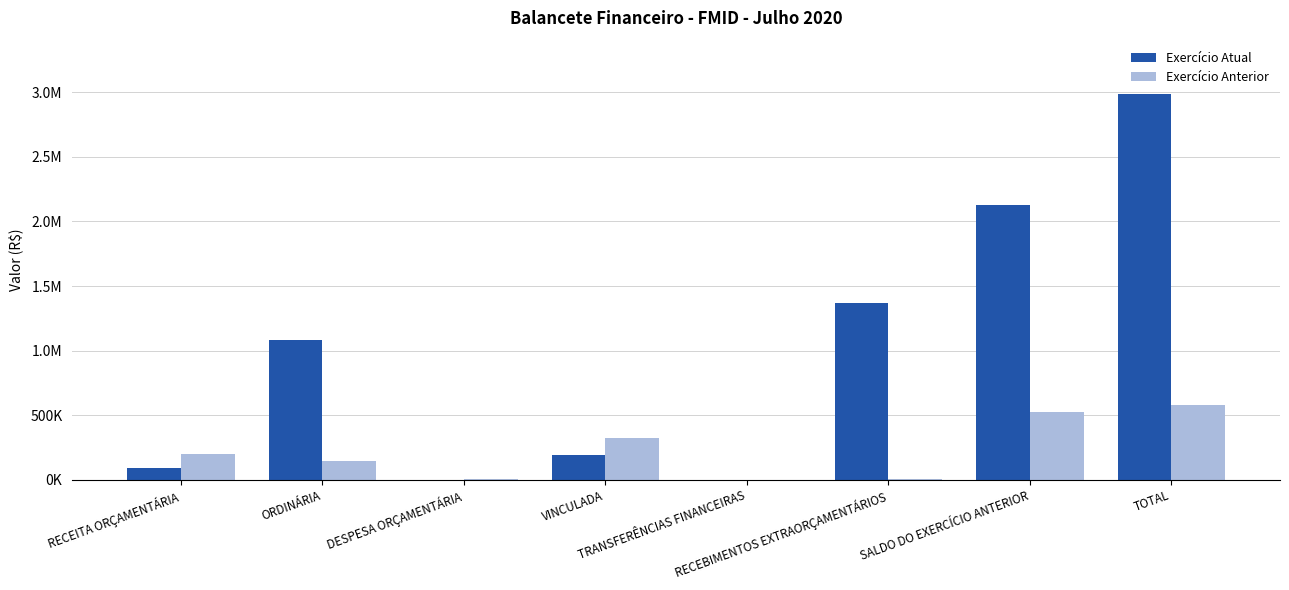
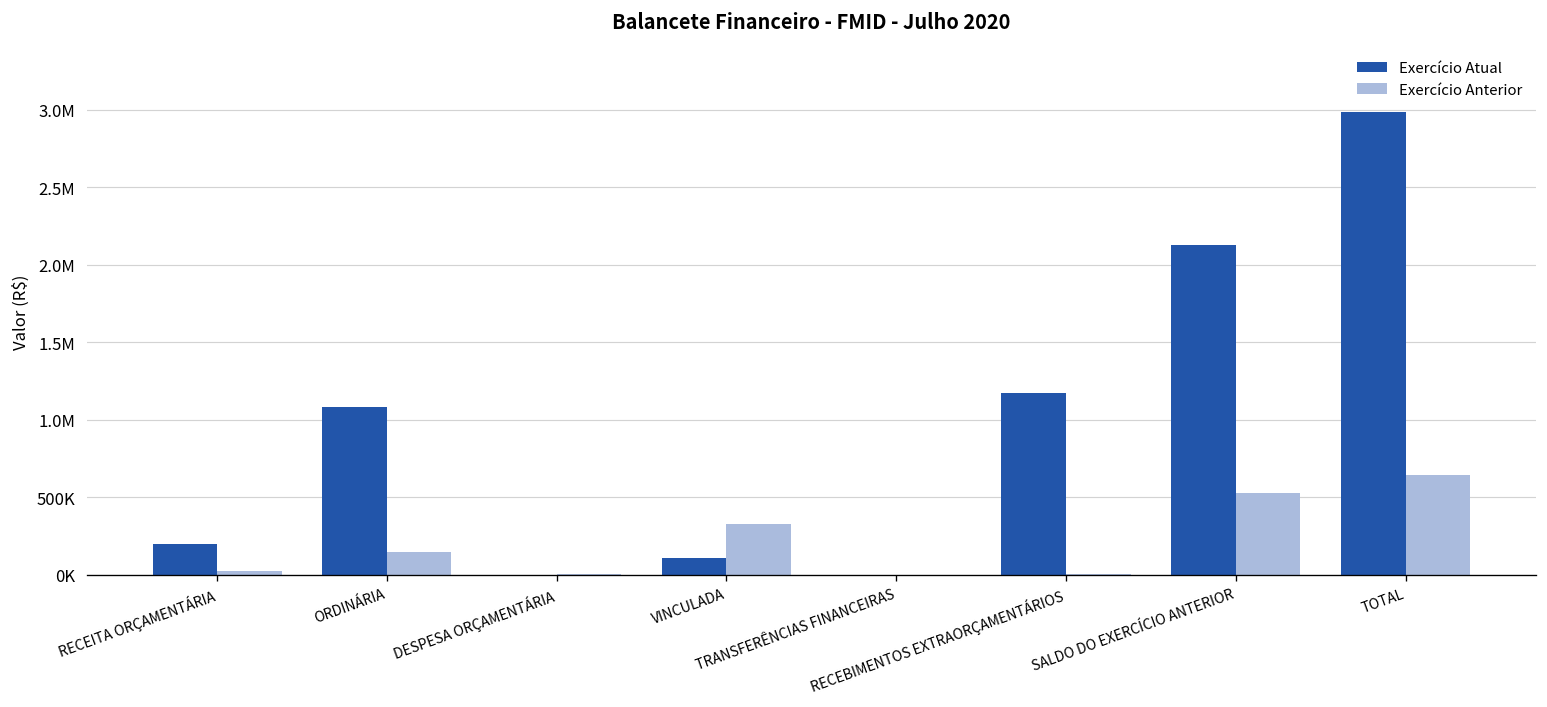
  {
    "Exercício Atual": {
-     "RECEITA ORÇAMENTÁRIA": 90000,
+     "RECEITA ORÇAMENTÁRIA": 200000,
      "ORDINÁRIA": 1080000,
      "DESPESA ORÇAMENTÁRIA": 0,
-     "VINCULADA": 190000,
+     "VINCULADA": 110000,
      "TRANSFERÊNCIAS FINANCEIRAS": 0,
-     "RECEBIMENTOS EXTRAORÇAMENTÁRIOS": 1370000,
+     "RECEBIMENTOS EXTRAORÇAMENTÁRIOS": 1170000,
      "SALDO DO EXERCÍCIO ANTERIOR": 2130000,
      "TOTAL": 2990000
    },
    "Exercício Anterior": {
-     "RECEITA ORÇAMENTÁRIA": 200000,
+     "RECEITA ORÇAMENTÁRIA": 20000,
      "ORDINÁRIA": 140000,
      "VINCULADA": 320000,
      "TRANSFERÊNCIAS FINANCEIRAS": 0,
      "SALDO DO EXERCÍCIO ANTERIOR": 530000,
-     "TOTAL": 580000
+     "TOTAL": 640000
    }
  }
